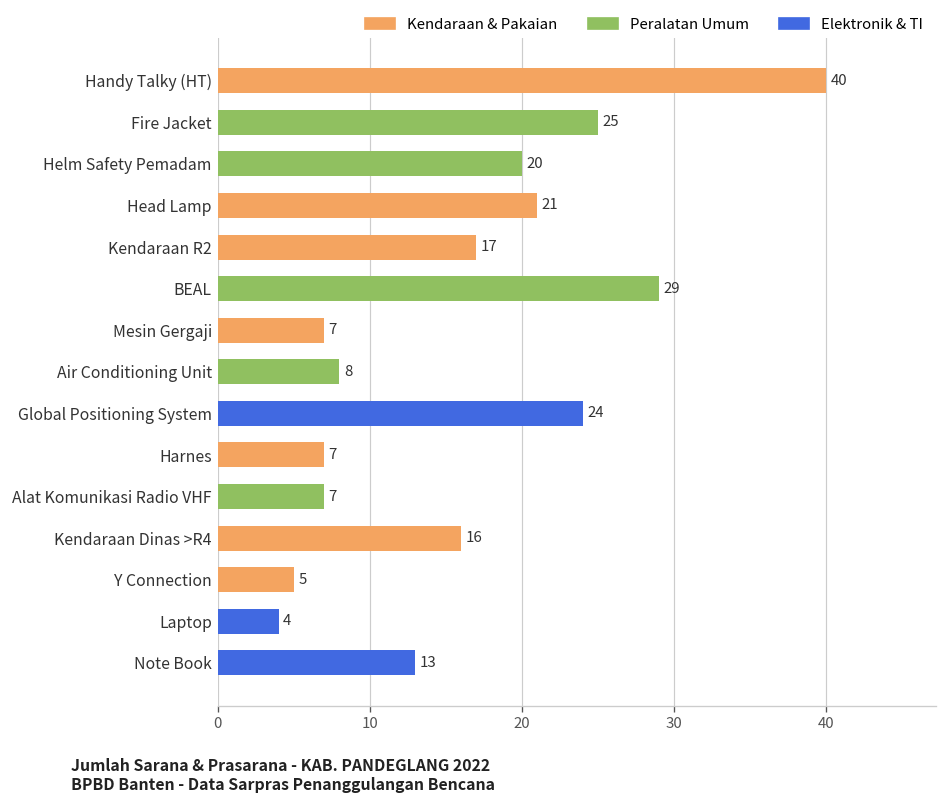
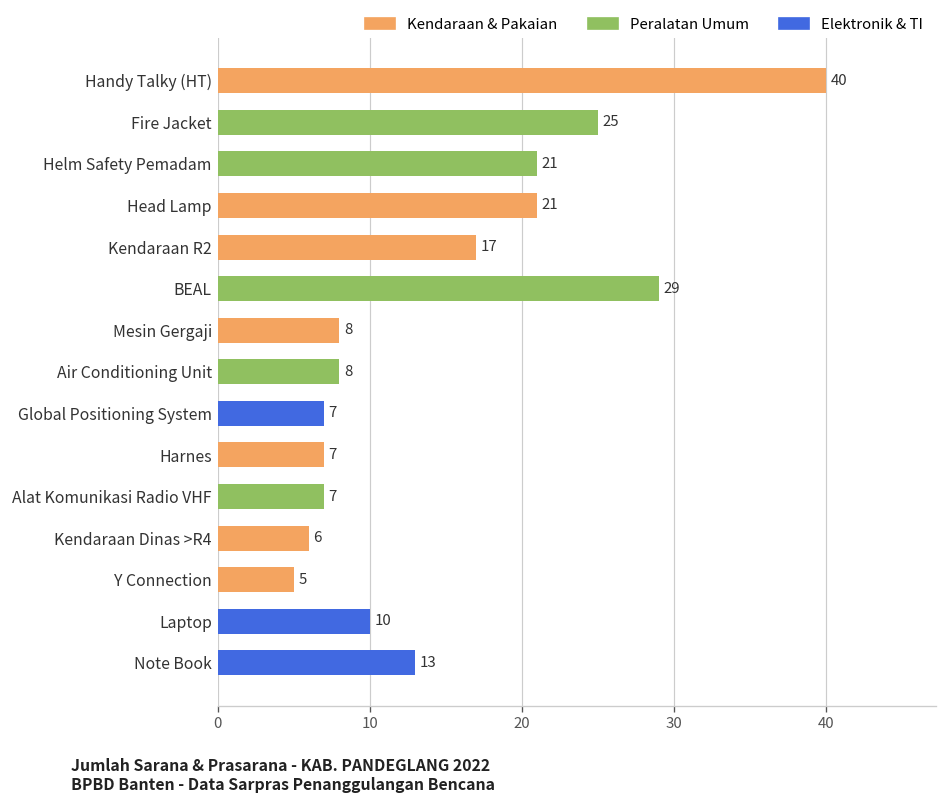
  {
    "Handy Talky (HT)": 40,
    "Fire Jacket": 25,
-   "Helm Safety Pemadam": 20,
+   "Helm Safety Pemadam": 21,
    "Head Lamp": 21,
    "Kendaraan R2": 17,
    "BEAL": 29,
-   "Mesin Gergaji": 7,
+   "Mesin Gergaji": 8,
    "Air Conditioning Unit": 8,
-   "Global Positioning System": 24,
+   "Global Positioning System": 7,
    "Harnes": 7,
    "Alat Komunikasi Radio VHF": 7,
-   "Kendaraan Dinas >R4": 16,
+   "Kendaraan Dinas >R4": 6,
    "Y Connection": 5,
-   "Laptop": 4,
+   "Laptop": 10,
    "Note Book": 13
  }
